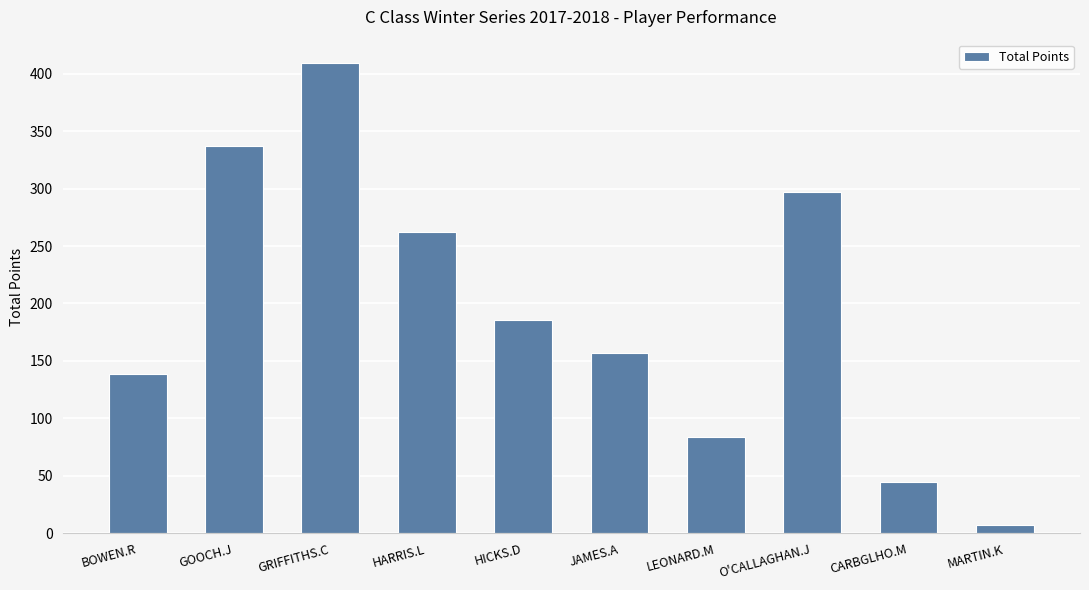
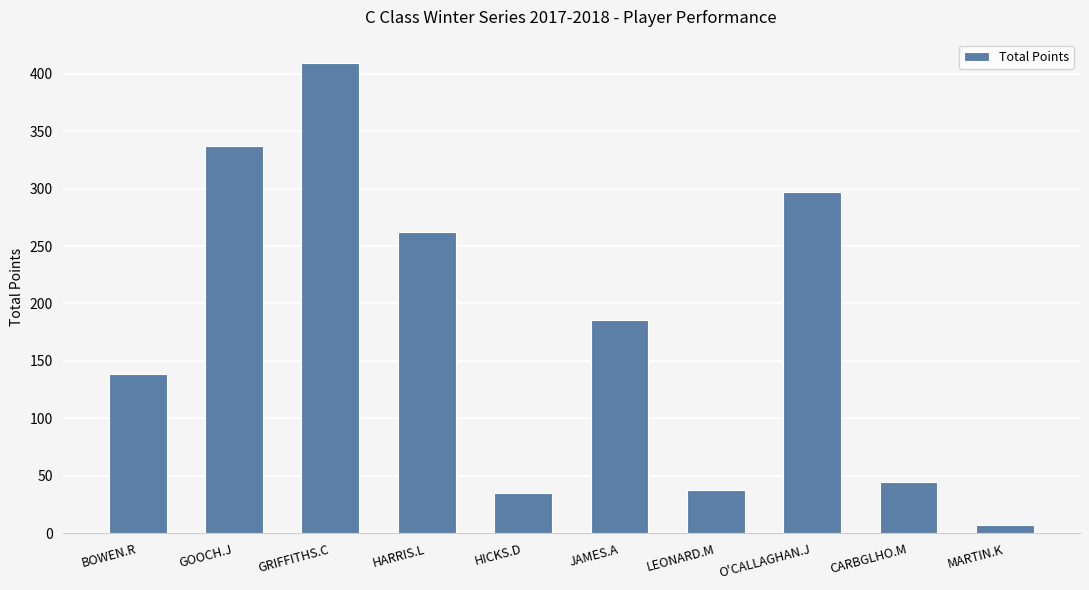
  {
    "BOWEN.R": 139,
    "GOOCH.J": 337,
    "GRIFFITHS.C": 409,
    "HARRIS.L": 262,
-   "HICKS.D": 186,
-   "JAMES.A": 157,
-   "LEONARD.M": 84,
+   "HICKS.D": 36,
+   "JAMES.A": 186,
+   "LEONARD.M": 38,
    "O'CALLAGHAN.J": 297,
    "CARBGLHO.M": 45,
    "MARTIN.K": 8
  }
